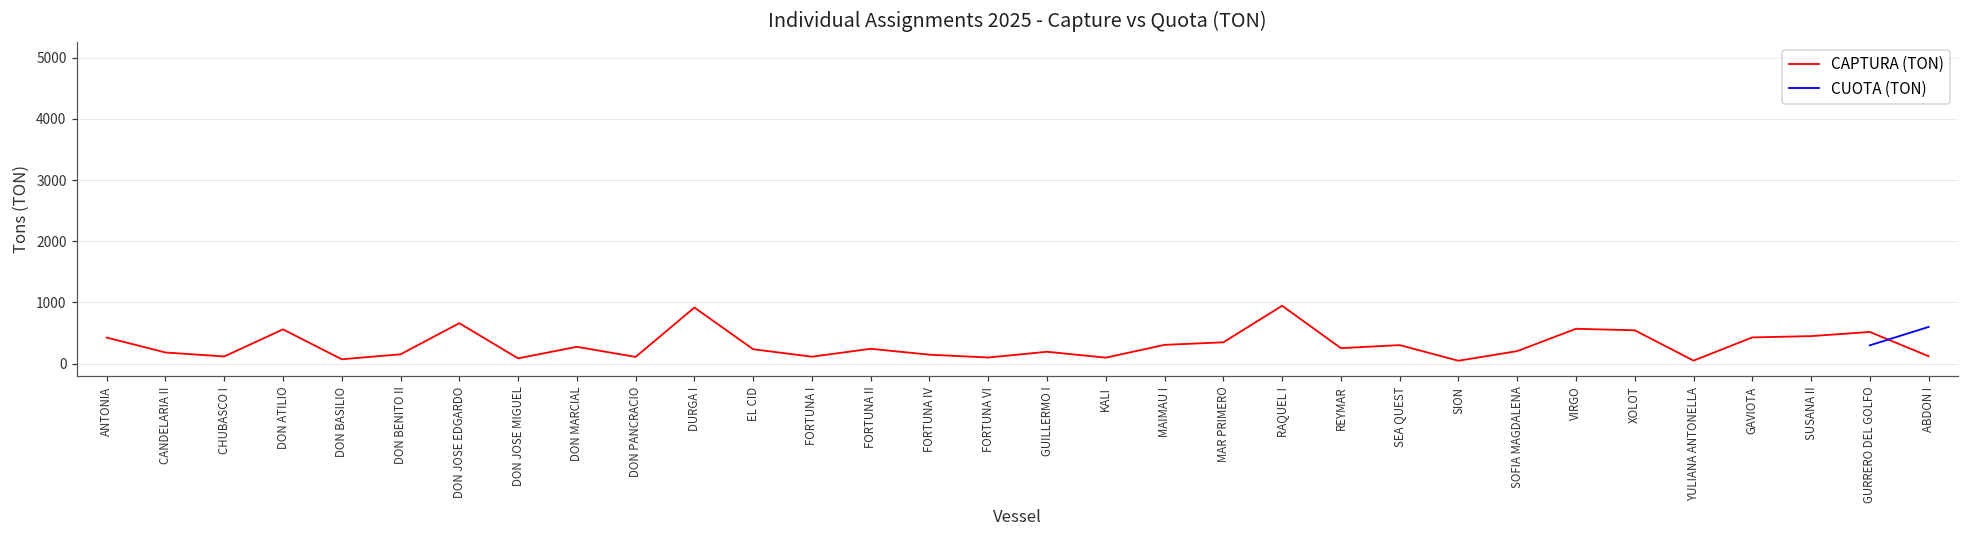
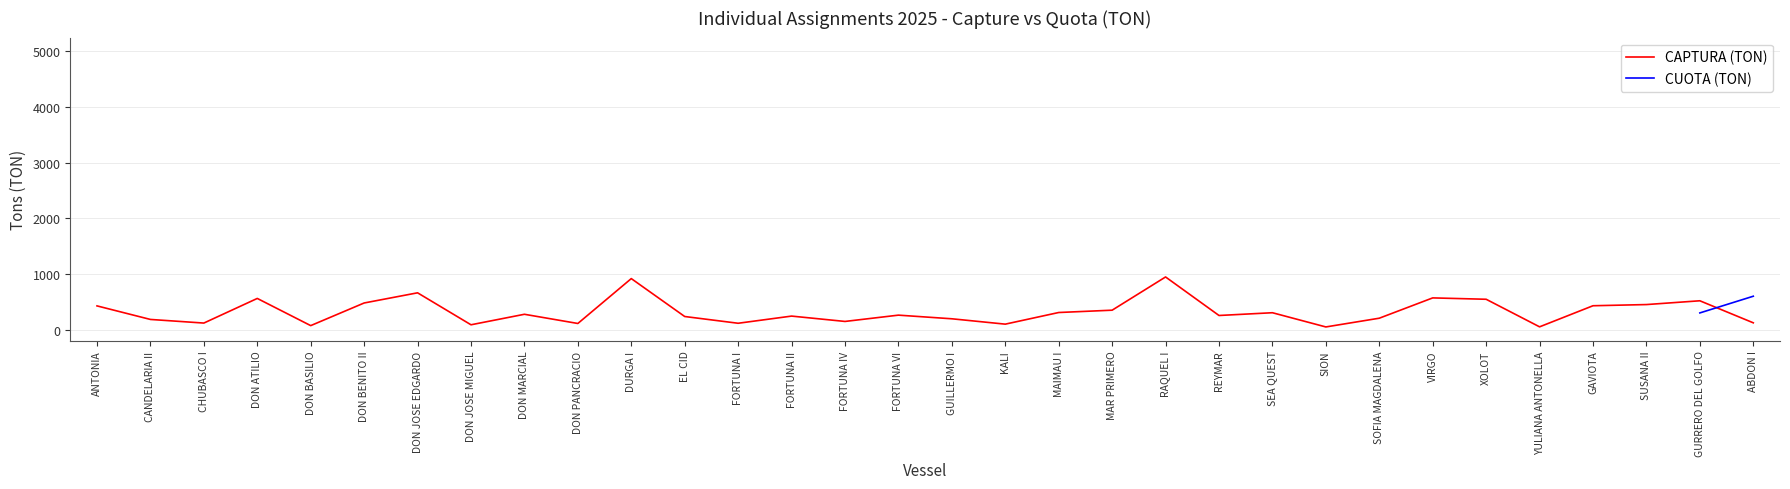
  {
    "CAPTURA (TON)": {
      "ANTONIA": 400,
      "CANDELARIA II": 200,
      "CHUBASCO I": 100,
      "DON ATILIO": 600,
      "DON BASILIO": 100,
-     "DON BENITO II": 200,
+     "DON BENITO II": 500,
      "DON JOSE EDGARDO": 700,
      "DON JOSE MIGUEL": 100,
      "DON MARCIAL": 300,
      "DON PANCRACIO": 100,
      "DURGA I": 900,
      "EL CID": 200,
      "FORTUNA I": 100,
      "FORTUNA II": 200,
      "FORTUNA IV": 100,
-     "FORTUNA VI": 100,
+     "FORTUNA VI": 300,
      "GUILLERMO I": 200,
      "KALI": 100,
      "MAIMAU I": 300,
      "MAR PRIMERO": 300,
      "RAQUEL I": 900,
      "REYMAR": 300,
      "SEA QUEST": 300,
      "SION": 0,
      "SOFIA MAGDALENA": 200,
      "VIRGO": 600,
      "XOLOT": 500,
      "YULIANA ANTONELLA": 0,
      "GAVIOTA": 400,
      "SUSANA II": 500,
      "GURRERO DEL GOLFO": 500,
      "ABDON I": 100
    },
    "CUOTA (TON)": {
      "ANTONIA": 5000,
      "GAVIOTA": 1600,
      "GURRERO DEL GOLFO": 300,
      "ABDON I": 600
    }
  }
